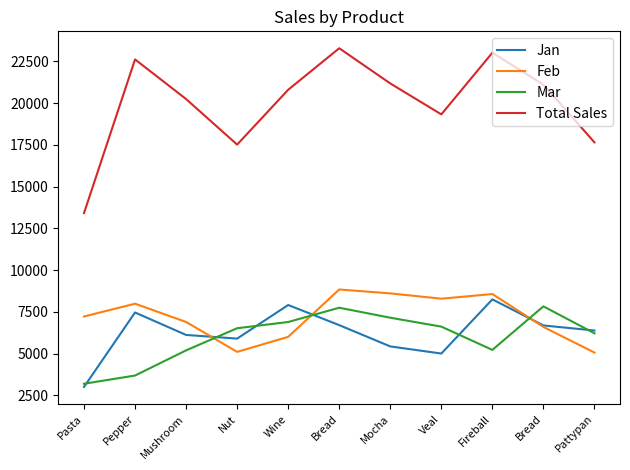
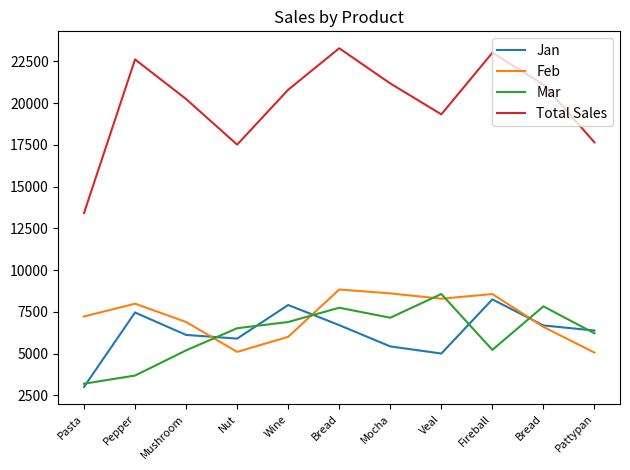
  {
    "Jan": {
      "Pasta": 3000,
      "Pepper": 7500,
      "Mushroom": 6100,
      "Nut": 5900,
      "Wine": 7900,
      "Mocha": 5400,
      "Veal": 5000,
      "Fireball": 8200,
      "Pattypan": 6400
    },
    "Feb": {
      "Pasta": 7200,
      "Pepper": 8000,
      "Mushroom": 6900,
      "Nut": 5100,
      "Wine": 6000,
      "Mocha": 8600,
      "Veal": 8300,
      "Fireball": 8600,
      "Pattypan": 5100
    },
    "Mar": {
      "Pasta": 3200,
      "Pepper": 3700,
      "Mushroom": 5200,
      "Nut": 6500,
      "Wine": 6900,
      "Mocha": 7100,
-     "Veal": 6600,
+     "Veal": 8600,
      "Fireball": 5200,
      "Pattypan": 6200
    },
    "Total Sales": {
      "Pasta": 13400,
      "Pepper": 22600,
      "Mushroom": 20200,
      "Nut": 17500,
      "Wine": 20800,
      "Mocha": 21200,
      "Veal": 19300,
      "Pattypan": 17600
    }
  }
